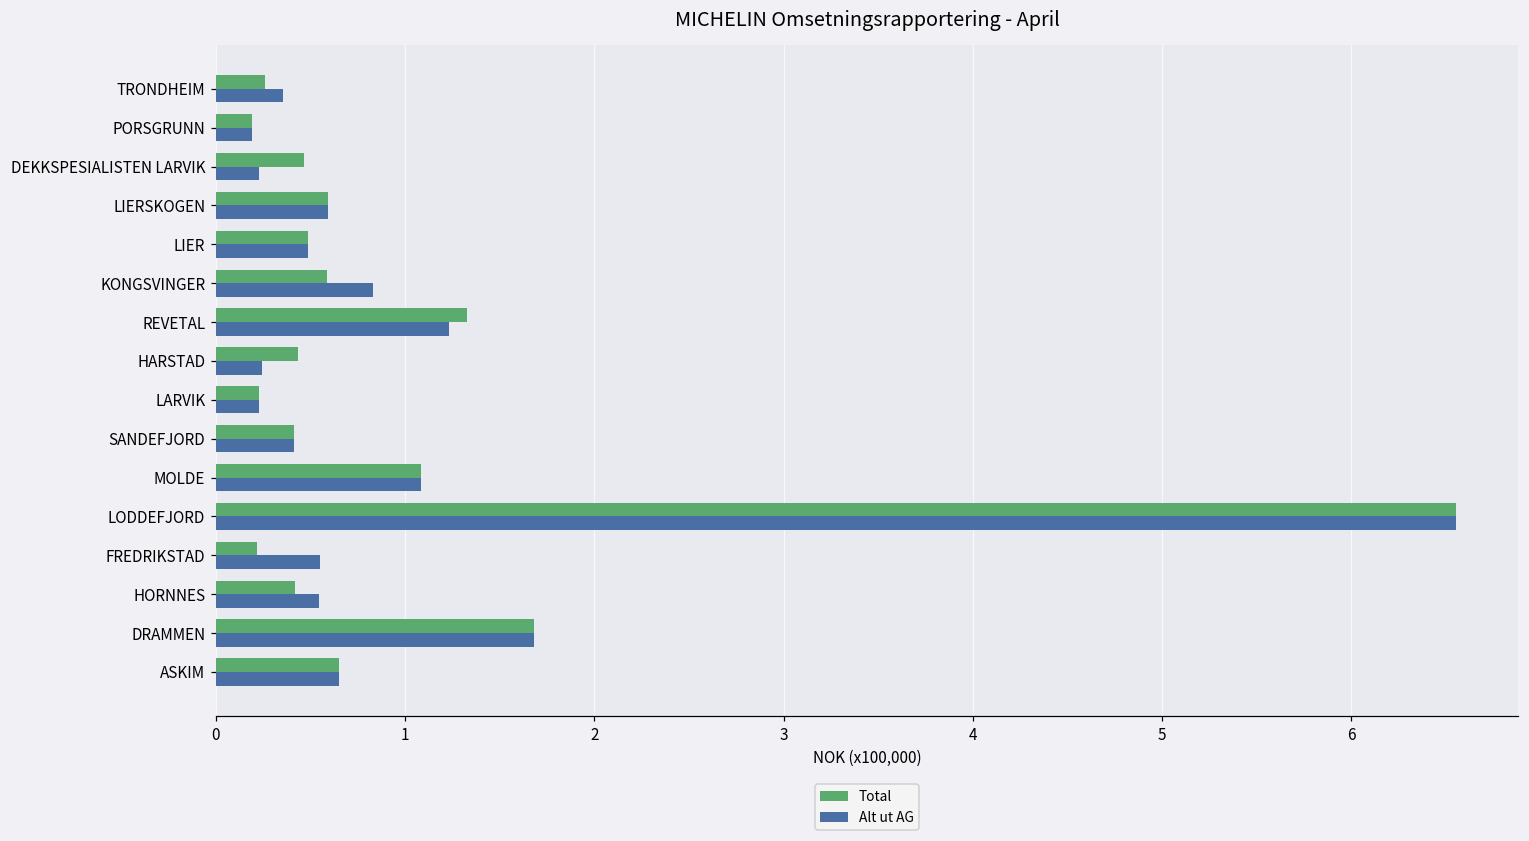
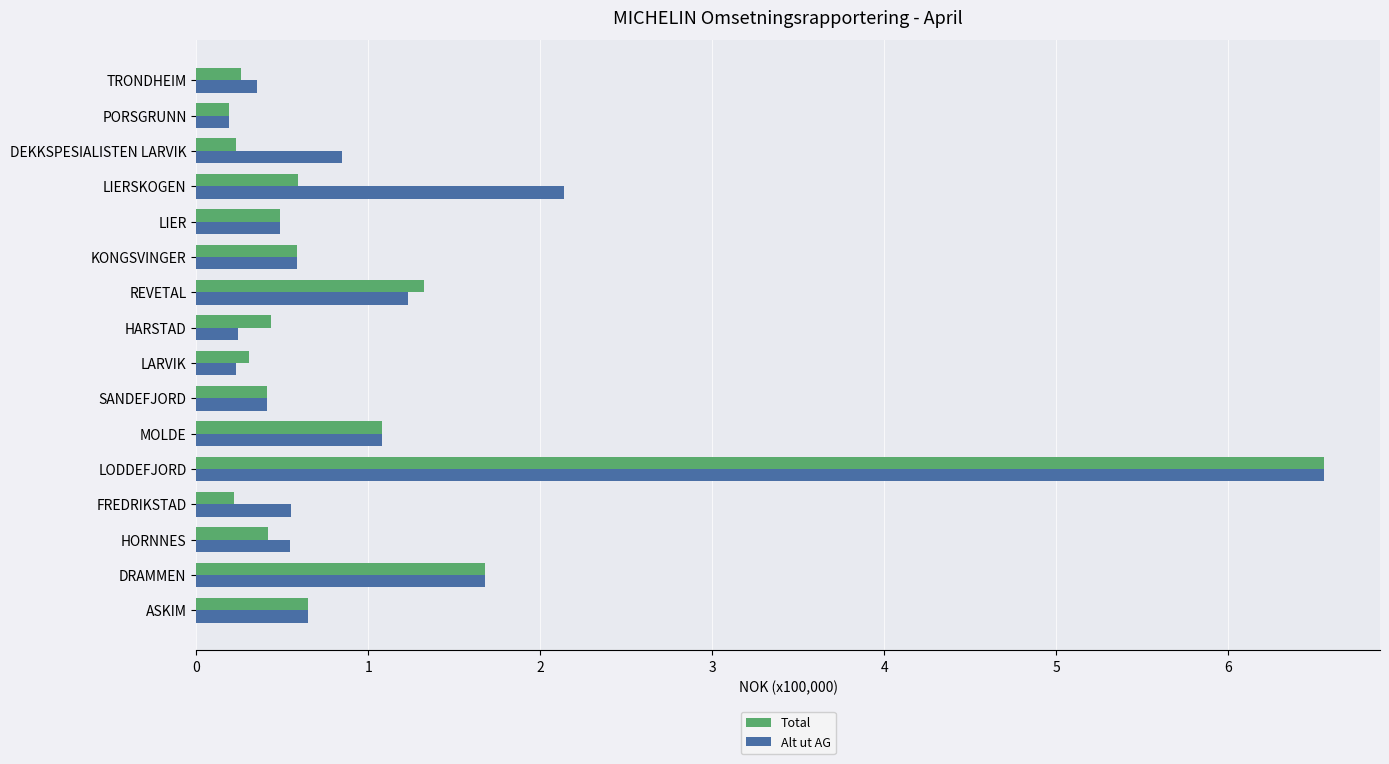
  {
    "Total": {
      "TRONDHEIM": 0.26,
      "PORSGRUNN": 0.19,
-     "DEKKSPESIALISTEN LARVIK": 0.46,
+     "DEKKSPESIALISTEN LARVIK": 0.23,
      "LIERSKOGEN": 0.59,
      "LIER": 0.49,
      "KONGSVINGER": 0.59,
      "REVETAL": 1.33,
      "HARSTAD": 0.43,
-     "LARVIK": 0.23,
+     "LARVIK": 0.30,
      "SANDEFJORD": 0.41,
      "MOLDE": 1.08,
      "LODDEFJORD": 6.55,
      "FREDRIKSTAD": 0.22,
      "HORNNES": 0.42,
      "DRAMMEN": 1.68,
      "ASKIM": 0.65
    },
    "Alt ut AG": {
      "TRONDHEIM": 0.36,
      "PORSGRUNN": 0.19,
-     "DEKKSPESIALISTEN LARVIK": 0.23,
-     "LIERSKOGEN": 0.59,
+     "DEKKSPESIALISTEN LARVIK": 0.85,
+     "LIERSKOGEN": 2.14,
      "LIER": 0.49,
-     "KONGSVINGER": 0.83,
+     "KONGSVINGER": 0.59,
      "REVETAL": 1.23,
      "HARSTAD": 0.24,
      "LARVIK": 0.23,
      "SANDEFJORD": 0.41,
      "MOLDE": 1.08,
      "LODDEFJORD": 6.55,
      "FREDRIKSTAD": 0.55,
      "HORNNES": 0.54,
      "DRAMMEN": 1.68,
      "ASKIM": 0.65
    }
  }
